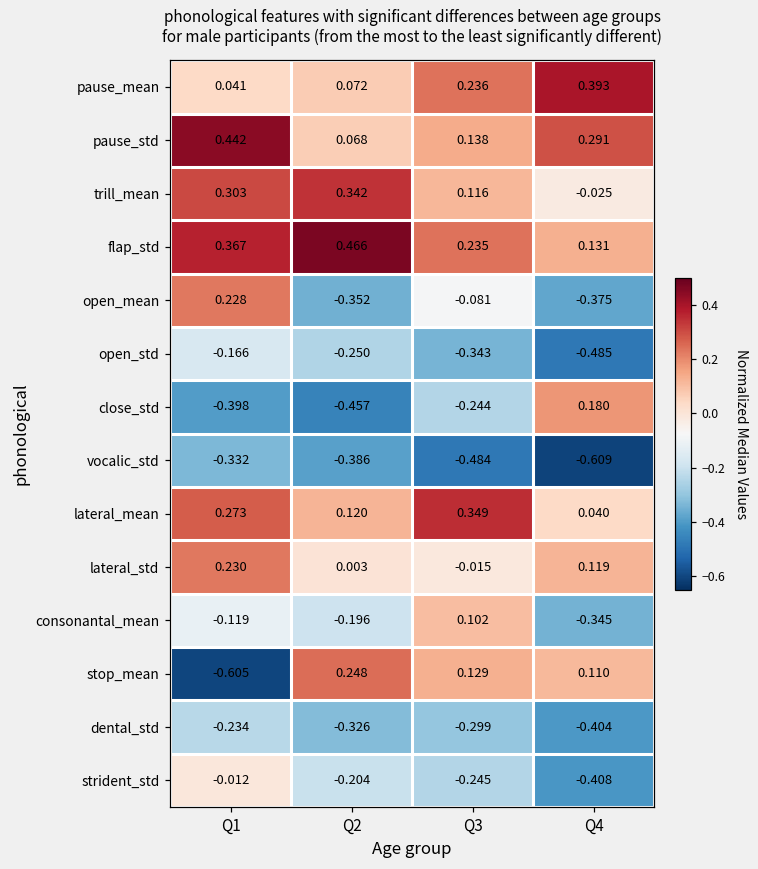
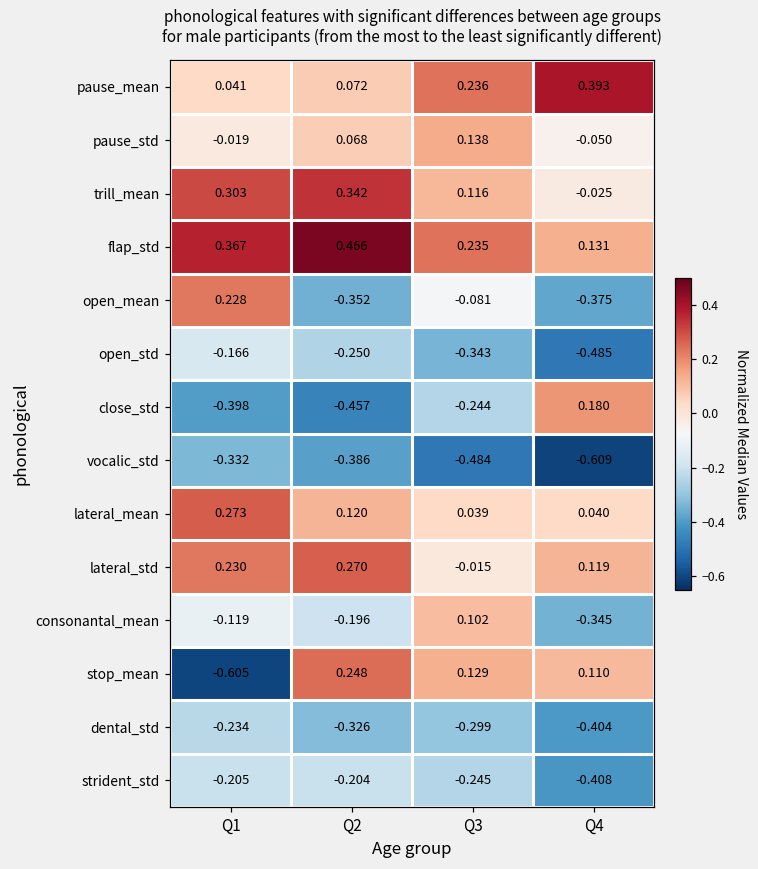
  {
    "pause_mean": {
      "Q1": 0.041,
      "Q2": 0.072,
      "Q3": 0.236,
      "Q4": 0.393
    },
    "pause_std": {
-     "Q1": 0.442,
+     "Q1": -0.019,
      "Q2": 0.068,
      "Q3": 0.138,
-     "Q4": 0.291
+     "Q4": -0.050
    },
    "trill_mean": {
      "Q1": 0.303,
      "Q2": 0.342,
      "Q3": 0.116,
      "Q4": -0.025
    },
    "flap_std": {
      "Q1": 0.367,
      "Q2": 0.466,
      "Q3": 0.235,
      "Q4": 0.131
    },
    "open_mean": {
      "Q1": 0.228,
      "Q2": -0.352,
      "Q3": -0.081,
      "Q4": -0.375
    },
    "open_std": {
      "Q1": -0.166,
      "Q2": -0.250,
      "Q3": -0.343,
      "Q4": -0.485
    },
    "close_std": {
      "Q1": -0.398,
      "Q2": -0.457,
      "Q3": -0.244,
      "Q4": 0.180
    },
    "vocalic_std": {
      "Q1": -0.332,
      "Q2": -0.386,
      "Q3": -0.484,
      "Q4": -0.609
    },
    "lateral_mean": {
      "Q1": 0.273,
      "Q2": 0.120,
-     "Q3": 0.349,
+     "Q3": 0.039,
      "Q4": 0.040
    },
    "lateral_std": {
      "Q1": 0.230,
-     "Q2": 0.003,
+     "Q2": 0.270,
      "Q3": -0.015,
      "Q4": 0.119
    },
    "consonantal_mean": {
      "Q1": -0.119,
      "Q2": -0.196,
      "Q3": 0.102,
      "Q4": -0.345
    },
    "stop_mean": {
      "Q1": -0.605,
      "Q2": 0.248,
      "Q3": 0.129,
      "Q4": 0.110
    },
    "dental_std": {
      "Q1": -0.234,
      "Q2": -0.326,
      "Q3": -0.299,
      "Q4": -0.404
    },
    "strident_std": {
-     "Q1": -0.012,
+     "Q1": -0.205,
      "Q2": -0.204,
      "Q3": -0.245,
      "Q4": -0.408
    }
  }
